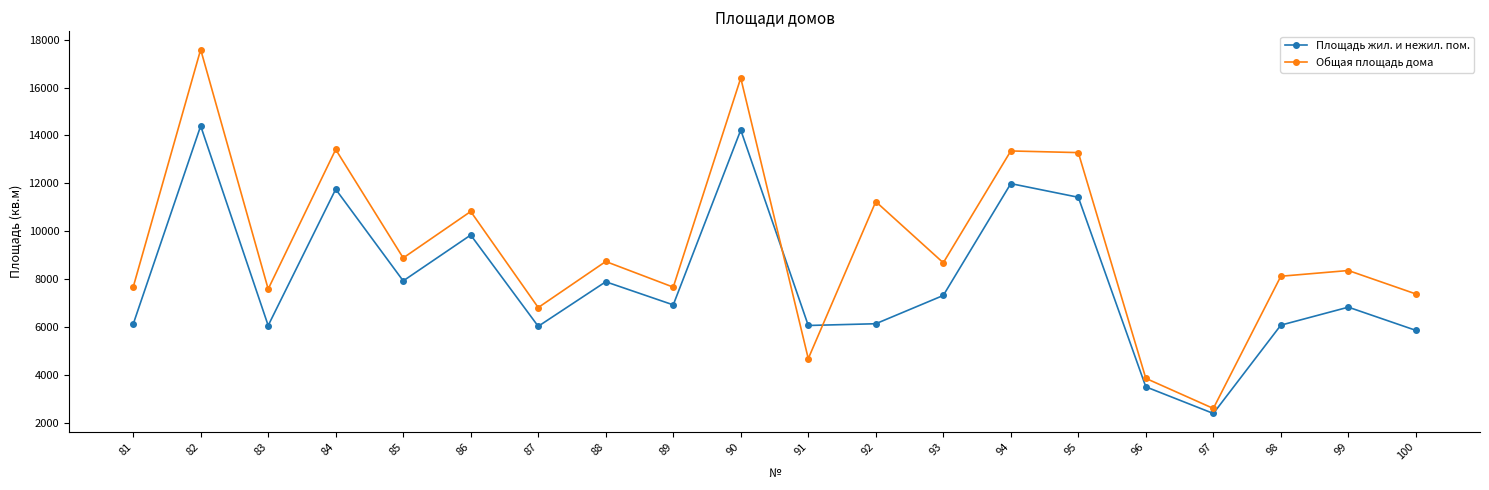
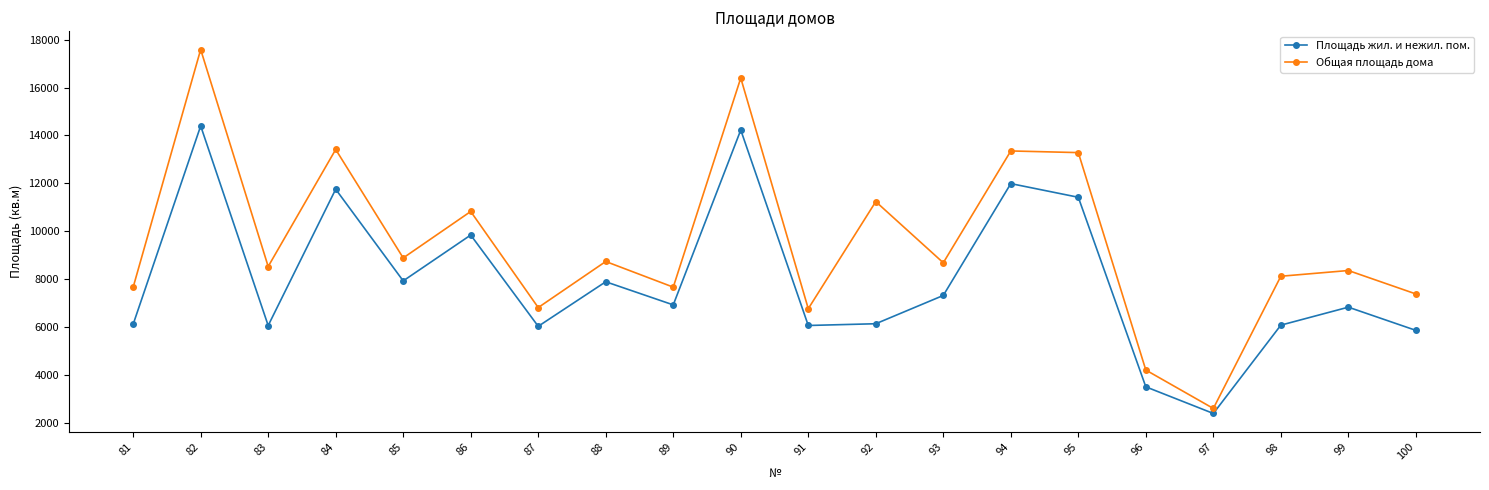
  {
    "Площадь жил. и нежил. пом.": {
      "81": 6100,
      "82": 14400,
      "83": 6100,
      "84": 11800,
      "85": 7900,
      "86": 9800,
      "87": 6000,
      "88": 7900,
      "89": 6900,
      "90": 14200,
      "91": 6100,
      "92": 6100,
      "93": 7300,
      "94": 12000,
      "95": 11400,
      "96": 3500,
      "97": 2400,
      "98": 6100,
      "99": 6800,
      "100": 5900
    },
    "Общая площадь дома": {
      "81": 7700,
      "82": 17600,
-     "83": 7600,
+     "83": 8500,
      "84": 13400,
      "85": 8900,
      "86": 10800,
      "87": 6800,
      "88": 8700,
      "89": 7700,
      "90": 16400,
-     "91": 4700,
+     "91": 6800,
      "92": 11200,
      "93": 8700,
      "94": 13400,
      "95": 13300,
-     "96": 3900,
+     "96": 4200,
      "97": 2600,
      "98": 8100,
      "99": 8400,
      "100": 7400
    }
  }
